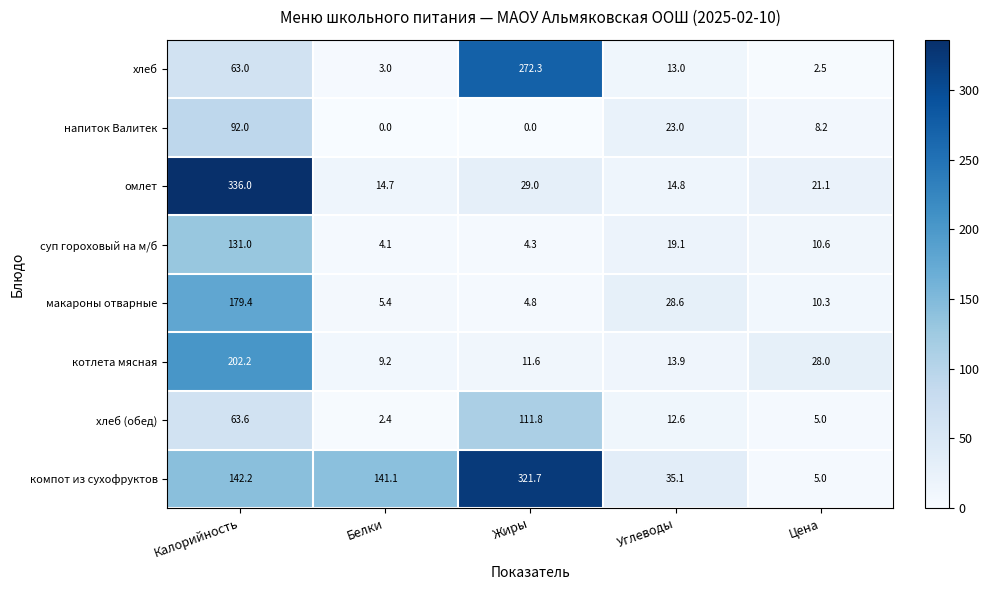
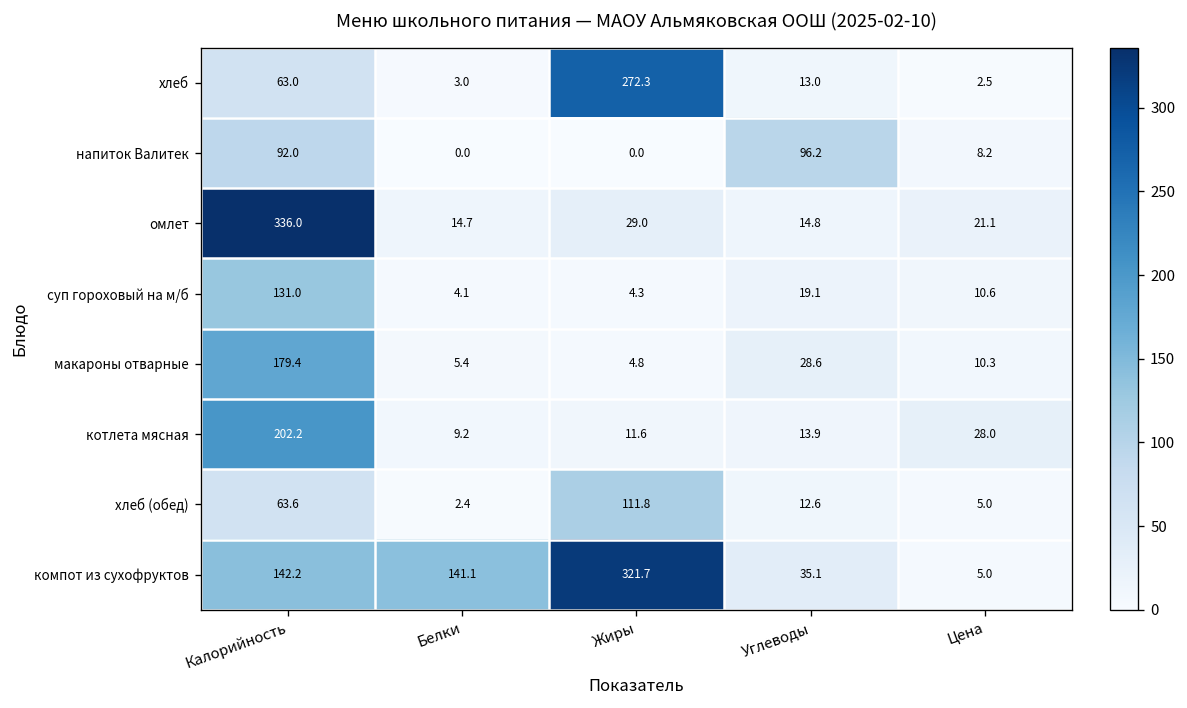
  {
    "хлеб": {
      "Калорийность": 63.0,
      "Белки": 3.0,
      "Жиры": 272.3,
      "Углеводы": 13.0,
      "Цена": 2.5
    },
    "напиток Валитек": {
      "Калорийность": 92.0,
      "Белки": 0.0,
      "Жиры": 0.0,
-     "Углеводы": 23.0,
+     "Углеводы": 96.2,
      "Цена": 8.2
    },
    "омлет": {
      "Калорийность": 336.0,
      "Белки": 14.7,
      "Жиры": 29.0,
      "Углеводы": 14.8,
      "Цена": 21.1
    },
    "суп гороховый на м/б": {
      "Калорийность": 131.0,
      "Белки": 4.1,
      "Жиры": 4.3,
      "Углеводы": 19.1,
      "Цена": 10.6
    },
    "макароны отварные": {
      "Калорийность": 179.4,
      "Белки": 5.4,
      "Жиры": 4.8,
      "Углеводы": 28.6,
      "Цена": 10.3
    },
    "котлета мясная": {
      "Калорийность": 202.2,
      "Белки": 9.2,
      "Жиры": 11.6,
      "Углеводы": 13.9,
      "Цена": 28.0
    },
    "хлеб (обед)": {
      "Калорийность": 63.6,
      "Белки": 2.4,
      "Жиры": 111.8,
      "Углеводы": 12.6,
      "Цена": 5.0
    },
    "компот из сухофруктов": {
      "Калорийность": 142.2,
      "Белки": 141.1,
      "Жиры": 321.7,
      "Углеводы": 35.1,
      "Цена": 5.0
    }
  }
